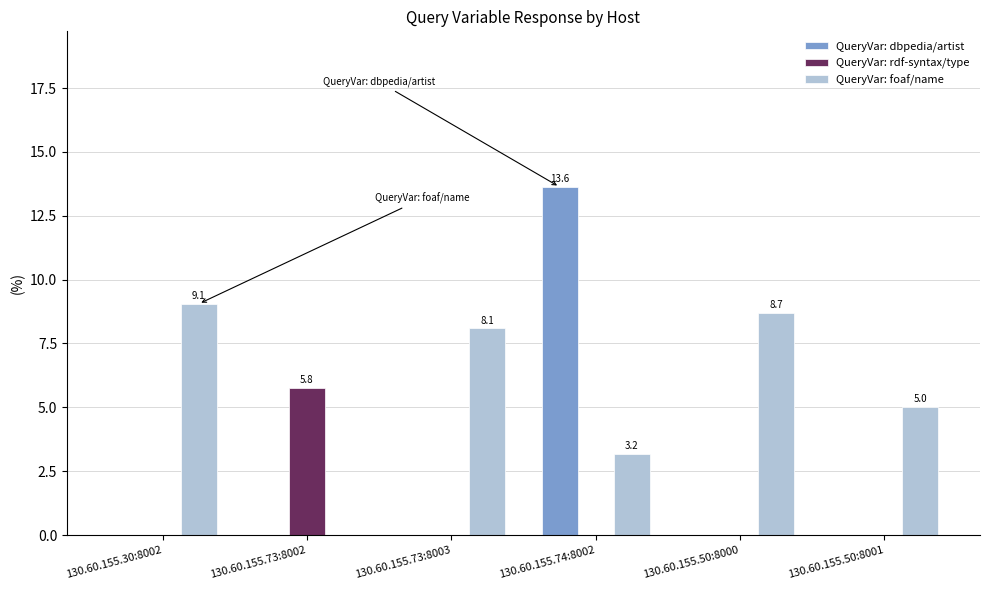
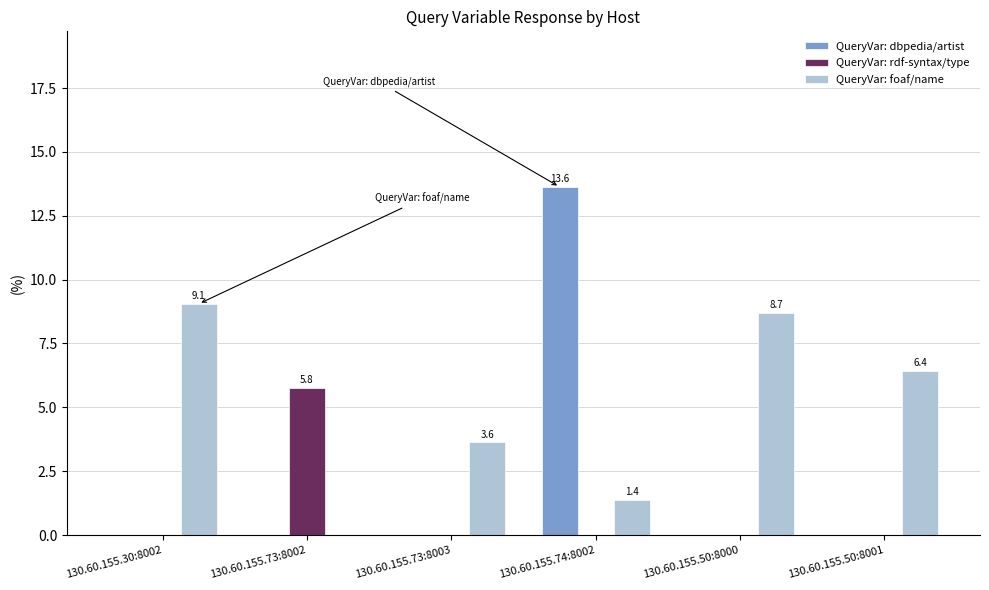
  {
    "QueryVar: dbpedia/artist": {
      "130.60.155.30:8002": 0.0,
      "130.60.155.73:8002": 0.0,
      "130.60.155.73:8003": 0.0,
      "130.60.155.50:8000": 0.0,
      "130.60.155.50:8001": 0.0
    },
    "QueryVar: rdf-syntax/type": {
      "130.60.155.73:8002": 5.8
    },
    "QueryVar: foaf/name": {
-     "130.60.155.73:8003": 8.1,
-     "130.60.155.74:8002": 3.2,
+     "130.60.155.73:8003": 3.6,
+     "130.60.155.74:8002": 1.4,
      "130.60.155.50:8000": 8.7,
-     "130.60.155.50:8001": 5.0
+     "130.60.155.50:8001": 6.4
    }
  }
